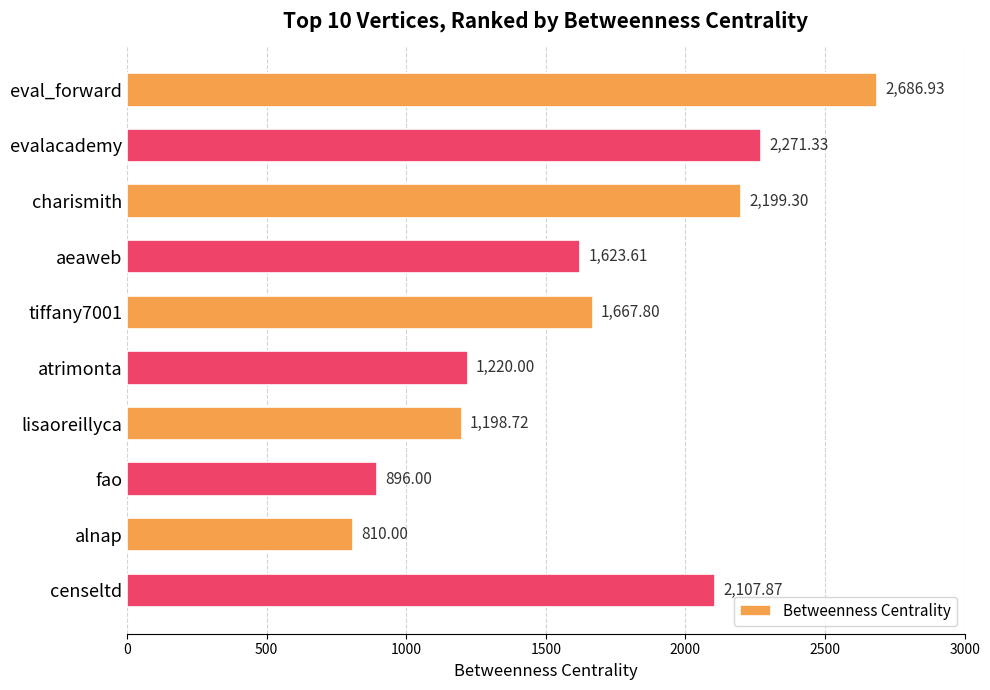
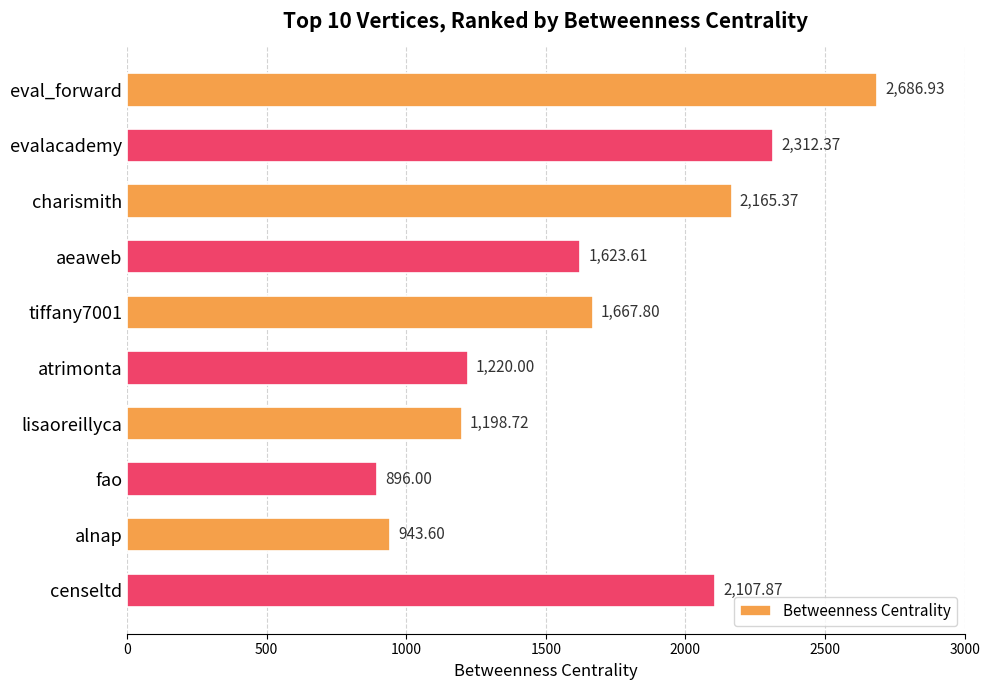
  {
    "eval_forward": "2,686.93",
-   "evalacademy": "2,271.33",
-   "charismith": "2,199.30",
+   "evalacademy": "2,312.37",
+   "charismith": "2,165.37",
    "aeaweb": "1,623.61",
    "tiffany7001": "1,667.80",
    "atrimonta": "1,220.00",
    "lisaoreillyca": "1,198.72",
    "fao": "896.00",
-   "alnap": "810.00"
+   "alnap": "943.60"
  }
